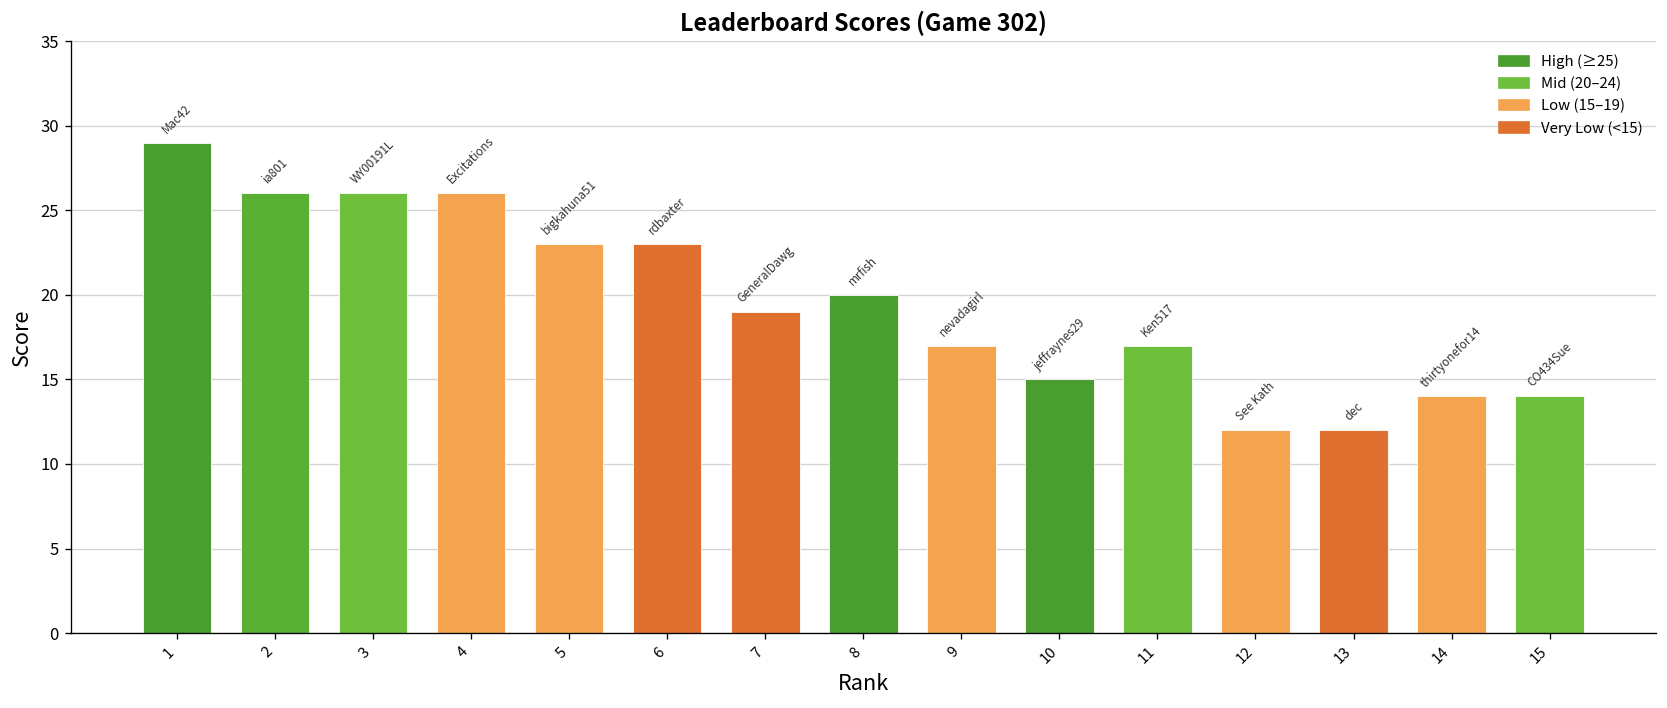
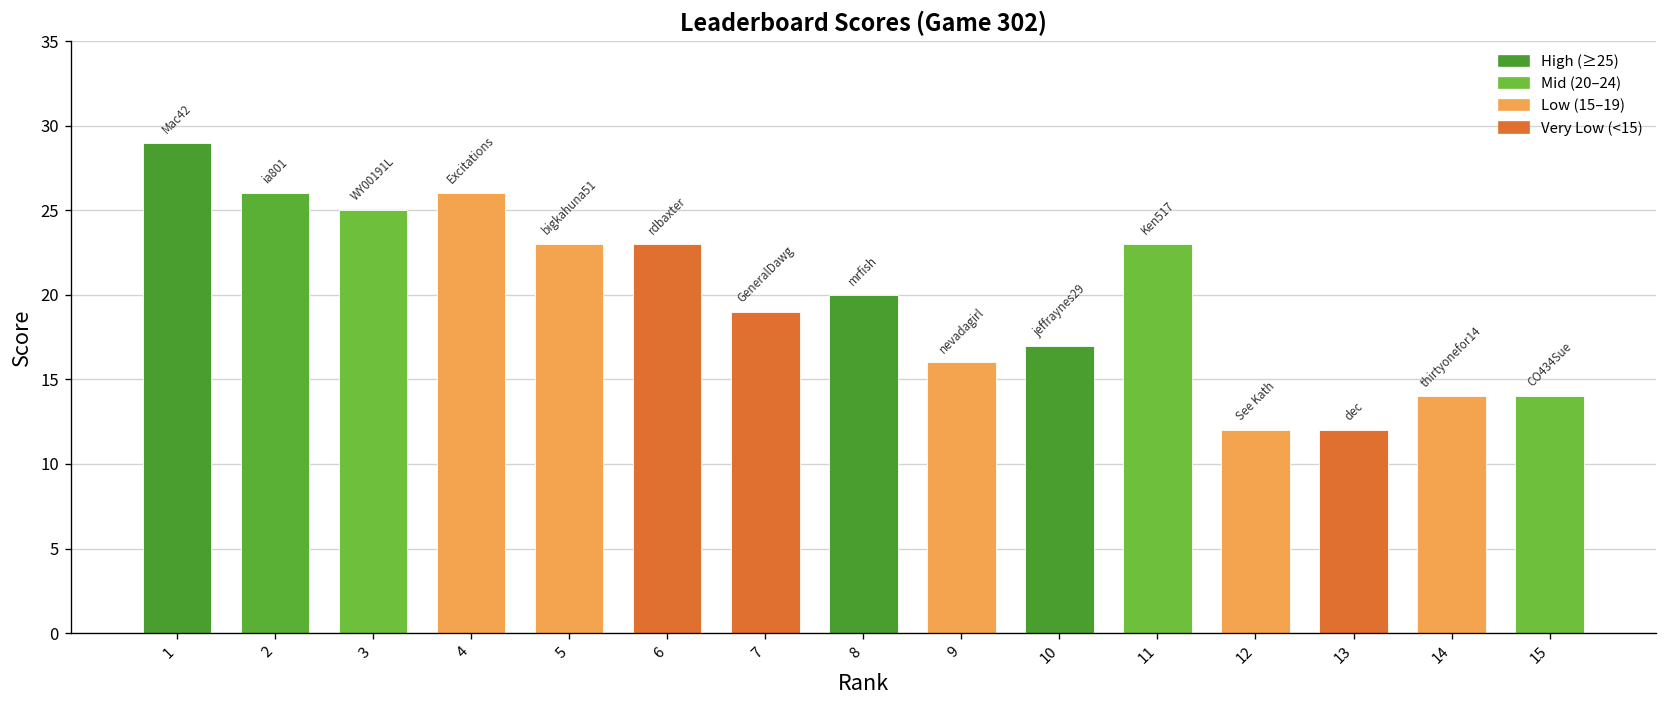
  {
    "1": 29,
    "2": 26,
-   "3": 26,
+   "3": 25,
    "4": 26,
    "5": 23,
    "6": 23,
    "7": 19,
    "8": 20,
-   "9": 17,
-   "10": 15,
-   "11": 17,
+   "9": 16,
+   "10": 17,
+   "11": 23,
    "12": 12,
    "13": 12,
    "14": 14,
    "15": 14
  }
